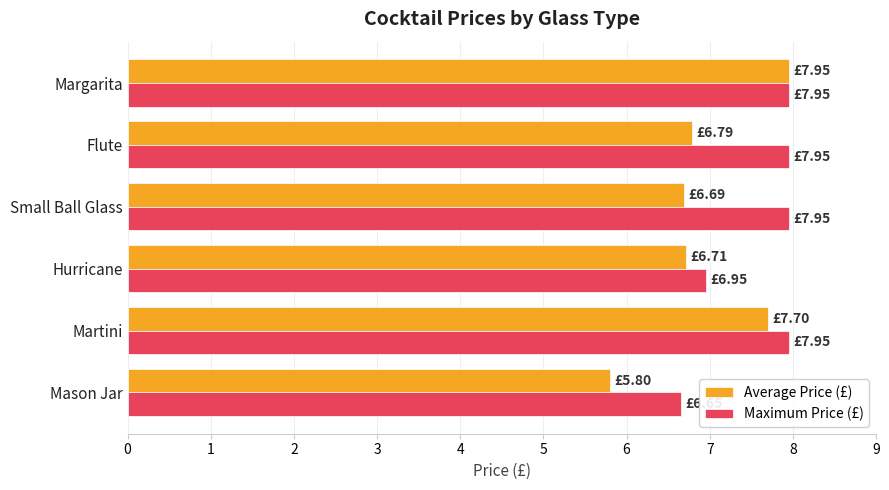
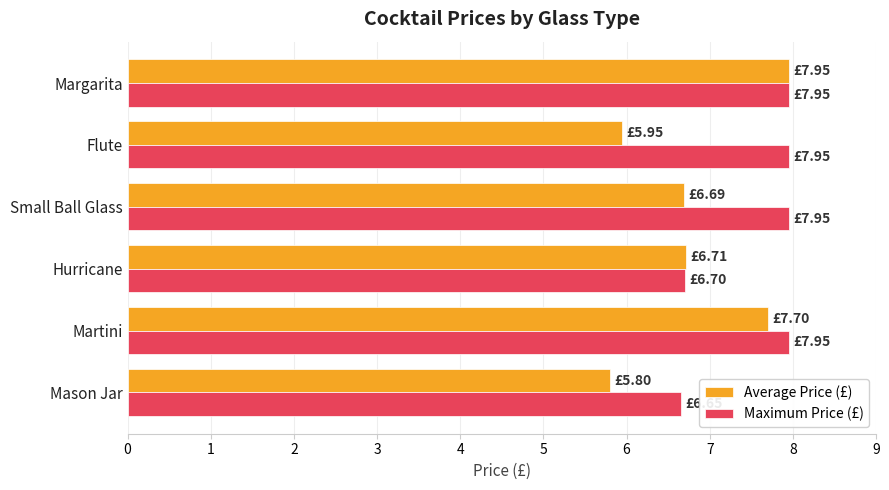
  {
    "Average Price (£)": {
      "Margarita": "£7.95",
-     "Flute": "£6.79",
+     "Flute": "£5.95",
      "Small Ball Glass": "£6.69",
      "Hurricane": "£6.71",
      "Martini": "£7.70",
      "Mason Jar": "£5.80"
    },
    "Maximum Price (£)": {
      "Margarita": "£7.95",
      "Flute": "£7.95",
      "Small Ball Glass": "£7.95",
-     "Hurricane": "£6.95",
+     "Hurricane": "£6.70",
      "Martini": "£7.95"
    }
  }
